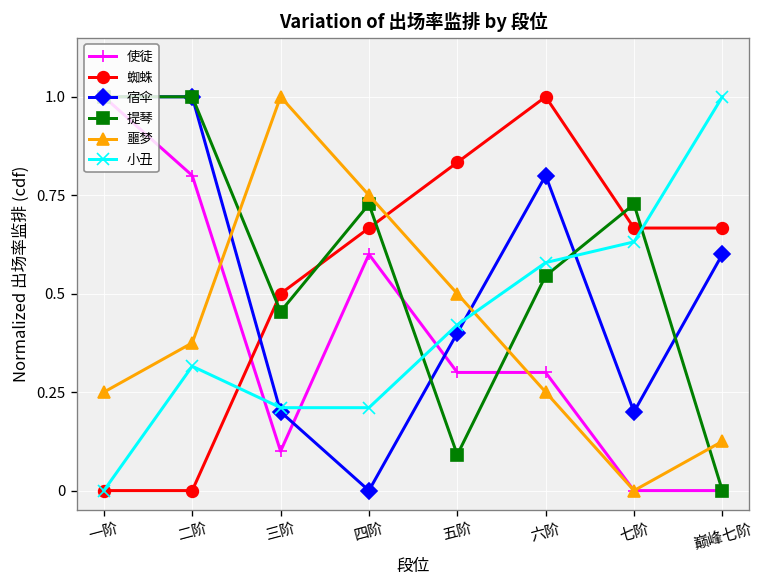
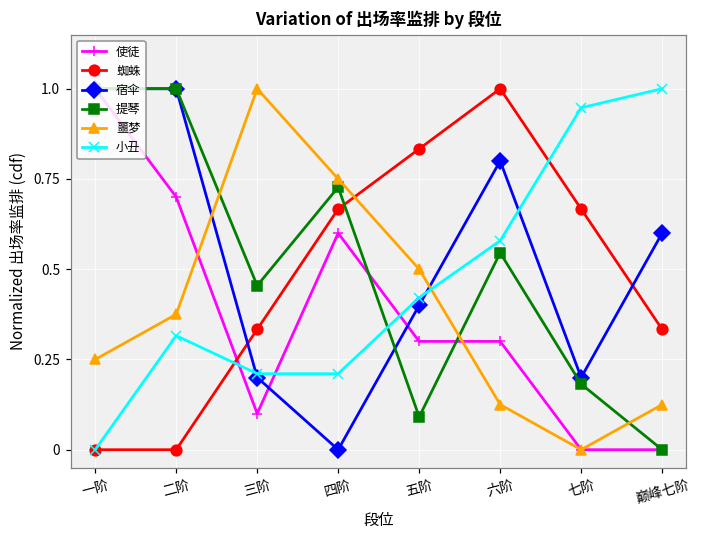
  {
    "使徒": {
-     "二阶": 0.80,
+     "二阶": 0.70,
      "三阶": 0.10,
      "四阶": 0.60,
      "五阶": 0.30,
      "六阶": 0.30
    },
    "蜘蛛": {
      "二阶": 0.00,
-     "三阶": 0.50,
+     "三阶": 0.33,
      "四阶": 0.67,
      "五阶": 0.83,
      "六阶": 1.00,
      "七阶": 0.67,
-     "巅峰七阶": 0.67
+     "巅峰七阶": 0.33
    },
    "宿伞": {
      "三阶": 0.20,
      "四阶": 0.00,
      "五阶": 0.40,
      "六阶": 0.80,
      "七阶": 0.20,
      "巅峰七阶": 0.60
    },
    "提琴": {
      "三阶": 0.45,
      "四阶": 0.73,
      "五阶": 0.09,
      "六阶": 0.55,
-     "七阶": 0.73
+     "七阶": 0.18
    },
    "噩梦": {
      "一阶": 0.25,
      "二阶": 0.37,
      "三阶": 1.00,
      "四阶": 0.75,
      "五阶": 0.50,
-     "六阶": 0.25,
+     "六阶": 0.12,
      "巅峰七阶": 0.12
    },
    "小丑": {
      "二阶": 0.32,
      "三阶": 0.21,
      "四阶": 0.21,
      "五阶": 0.42,
      "六阶": 0.58,
-     "七阶": 0.63,
+     "七阶": 0.95,
      "巅峰七阶": 1.00
    }
  }
